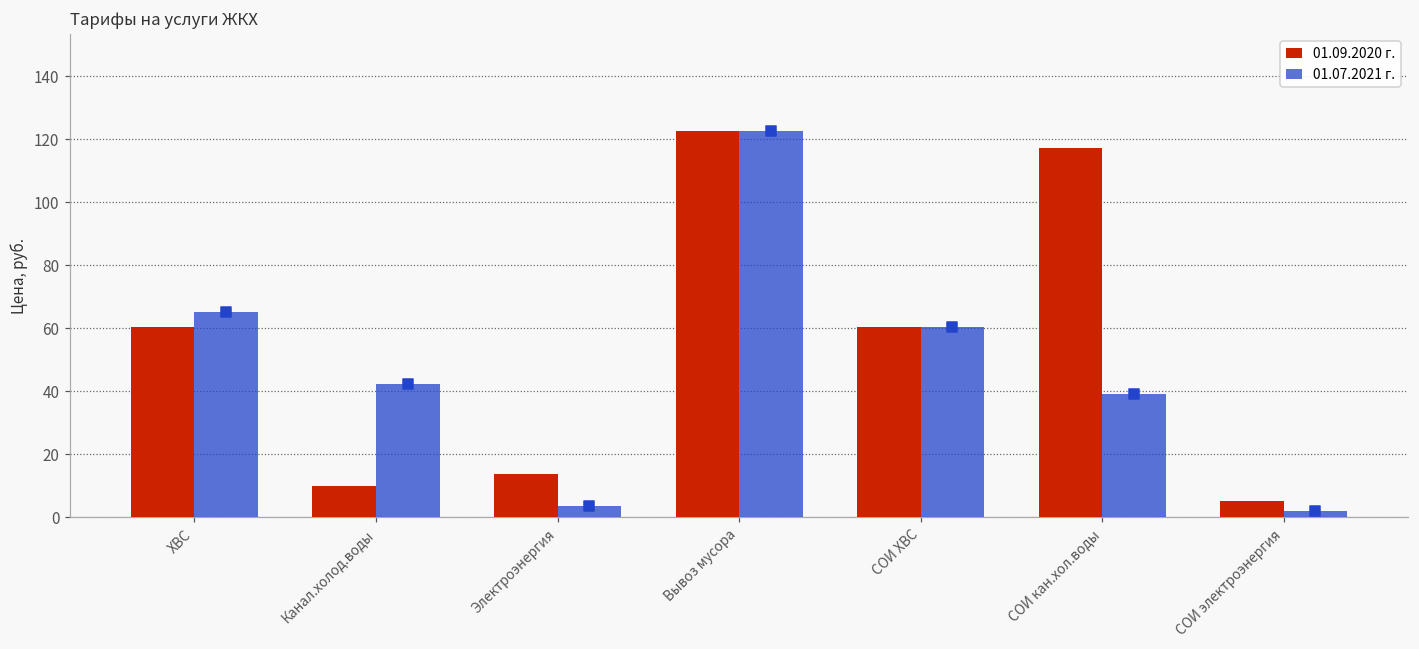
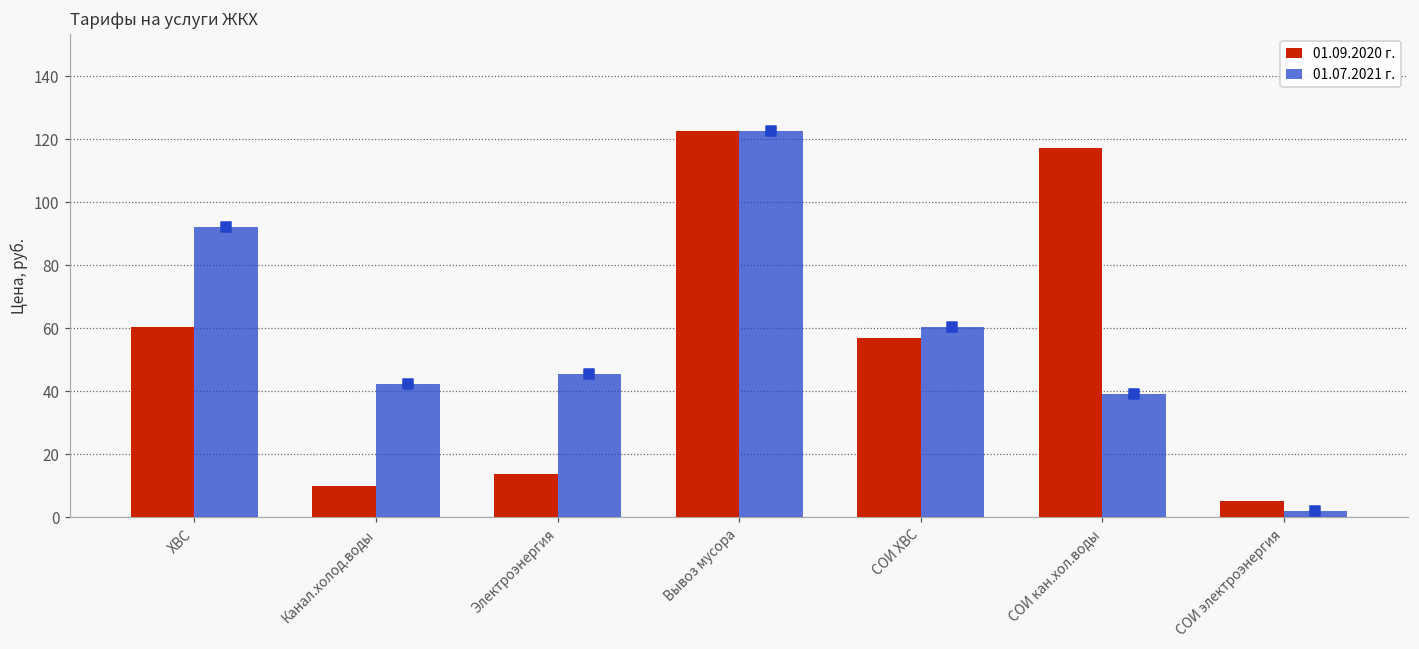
  {
    "01.09.2020 г.": {
      "ХВС": 60,
      "Канал.холод.воды": 10,
      "Электроэнергия": 14,
      "Вывоз мусора": 123,
-     "СОИ ХВС": 60,
+     "СОИ ХВС": 57,
      "СОИ кан.хол.воды": 117,
      "СОИ электроэнергия": 5
    },
    "01.07.2021 г.": {
-     "ХВС": 65,
+     "ХВС": 92,
      "Канал.холод.воды": 42,
-     "Электроэнергия": 4,
+     "Электроэнергия": 45,
      "Вывоз мусора": 123,
      "СОИ ХВС": 60,
      "СОИ кан.хол.воды": 39,
      "СОИ электроэнергия": 2
    }
  }
